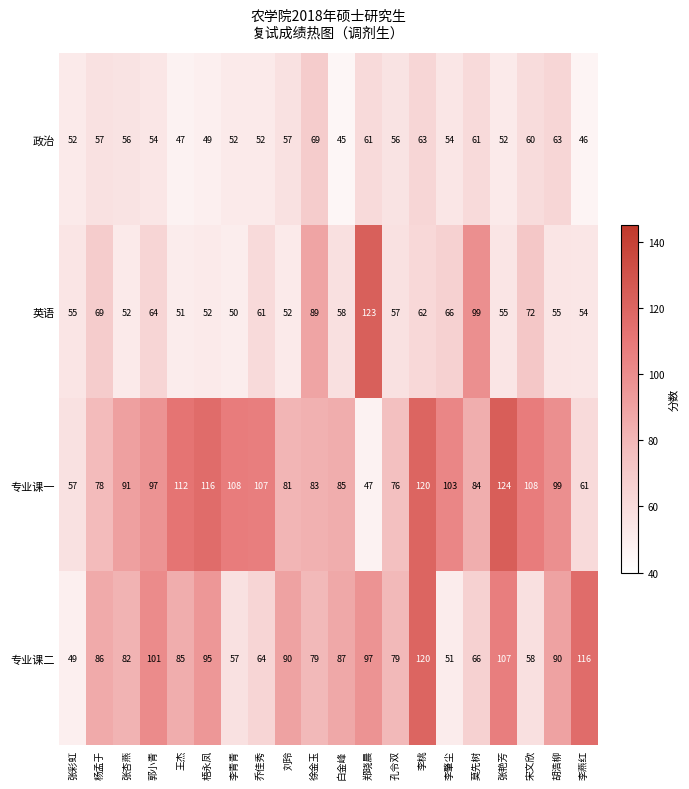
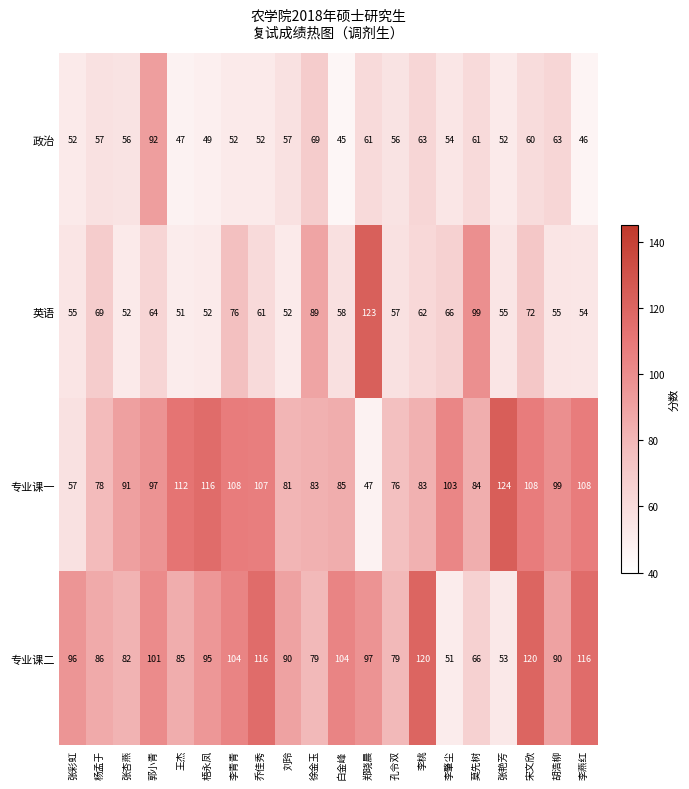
  {
    "政治": {
      "张彩虹": 52,
      "杨孟于": 57,
      "张杏燕": 56,
-     "郭小青": 54,
+     "郭小青": 92,
      "王杰": 47,
      "梧永凤": 49,
      "李青青": 52,
      "乔佳秀": 52,
      "刘玲": 57,
      "徐金玉": 69,
      "白金峰": 45,
      "郑晓晨": 61,
      "孔令双": 56,
      "李桃": 63,
      "李肇尘": 54,
      "莫先树": 61,
      "张艳芳": 52,
      "宋文欣": 60,
      "胡浩柳": 63,
      "李燕红": 46
    },
    "英语": {
      "张彩虹": 55,
      "杨孟于": 69,
      "张杏燕": 52,
      "郭小青": 64,
      "王杰": 51,
      "梧永凤": 52,
-     "李青青": 50,
+     "李青青": 76,
      "乔佳秀": 61,
      "刘玲": 52,
      "徐金玉": 89,
      "白金峰": 58,
      "郑晓晨": 123,
      "孔令双": 57,
      "李桃": 62,
      "李肇尘": 66,
      "莫先树": 99,
      "张艳芳": 55,
      "宋文欣": 72,
      "胡浩柳": 55,
      "李燕红": 54
    },
    "专业课一": {
      "张彩虹": 57,
      "杨孟于": 78,
      "张杏燕": 91,
      "郭小青": 97,
      "王杰": 112,
      "梧永凤": 116,
      "李青青": 108,
      "乔佳秀": 107,
      "刘玲": 81,
      "徐金玉": 83,
      "白金峰": 85,
      "郑晓晨": 47,
      "孔令双": 76,
-     "李桃": 120,
+     "李桃": 83,
      "李肇尘": 103,
      "莫先树": 84,
      "张艳芳": 124,
      "宋文欣": 108,
      "胡浩柳": 99,
-     "李燕红": 61
+     "李燕红": 108
    },
    "专业课二": {
-     "张彩虹": 49,
+     "张彩虹": 96,
      "杨孟于": 86,
      "张杏燕": 82,
      "郭小青": 101,
      "王杰": 85,
      "梧永凤": 95,
-     "李青青": 57,
-     "乔佳秀": 64,
+     "李青青": 104,
+     "乔佳秀": 116,
      "刘玲": 90,
      "徐金玉": 79,
-     "白金峰": 87,
+     "白金峰": 104,
      "郑晓晨": 97,
      "孔令双": 79,
      "李桃": 120,
      "李肇尘": 51,
      "莫先树": 66,
-     "张艳芳": 107,
-     "宋文欣": 58,
+     "张艳芳": 53,
+     "宋文欣": 120,
      "胡浩柳": 90,
      "李燕红": 116
    }
  }
